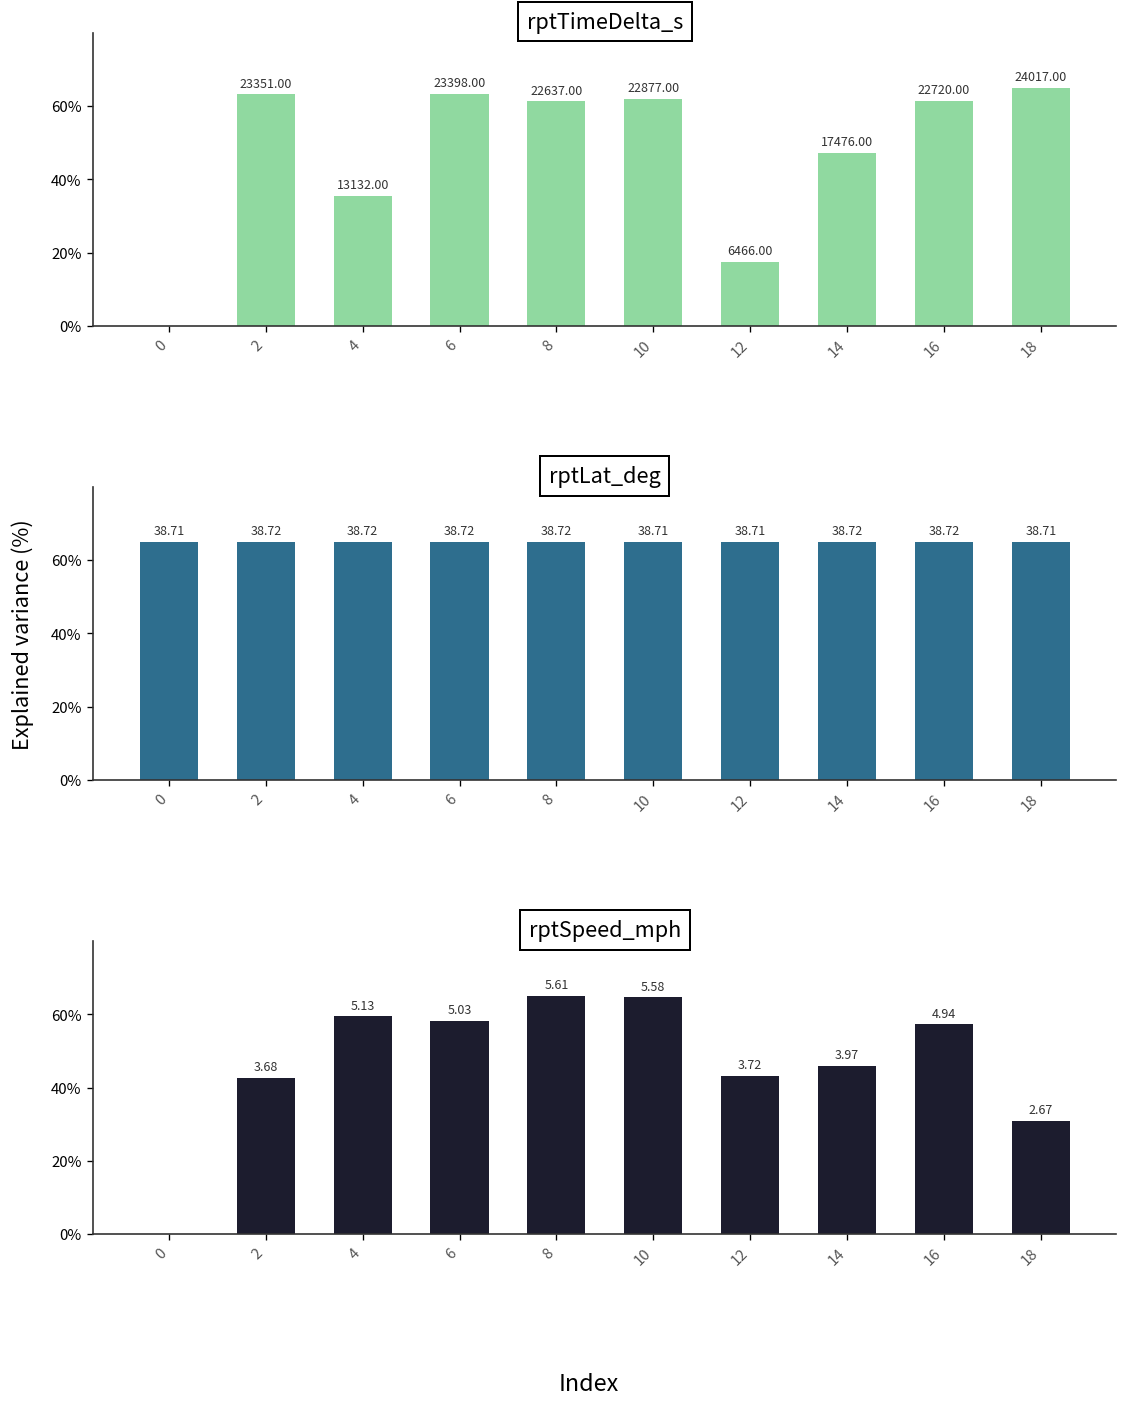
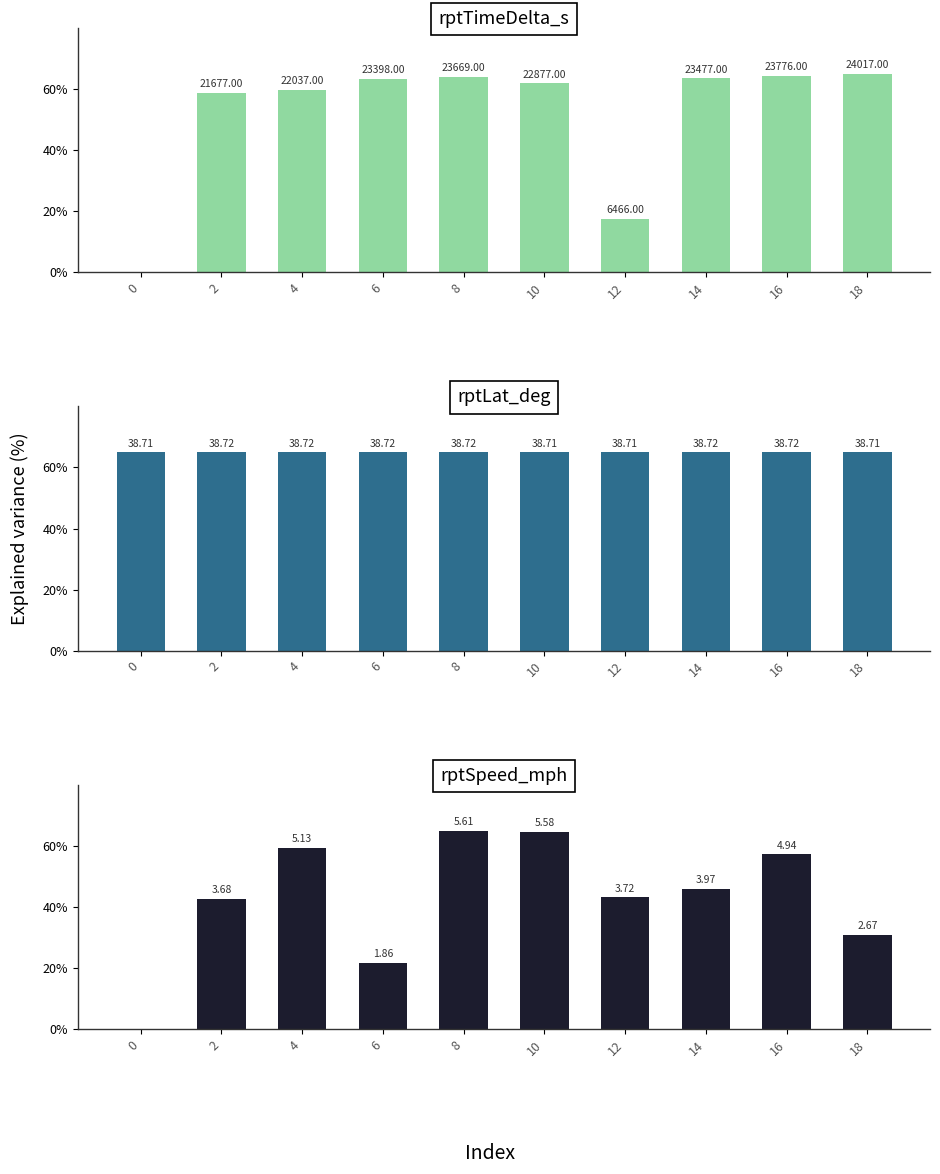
  {
    "rptTimeDelta_s": {
-     "2": 23351.00,
-     "4": 13132.00,
-     "8": 22637.00,
-     "14": 17476.00,
-     "16": 22720.00
+     "2": 21677.00,
+     "4": 22037.00,
+     "8": 23669.00,
+     "14": 23477.00,
+     "16": 23776.00
    },
    "rptSpeed_mph": {
-     "6": 5.03
+     "6": 1.86
    }
  }
